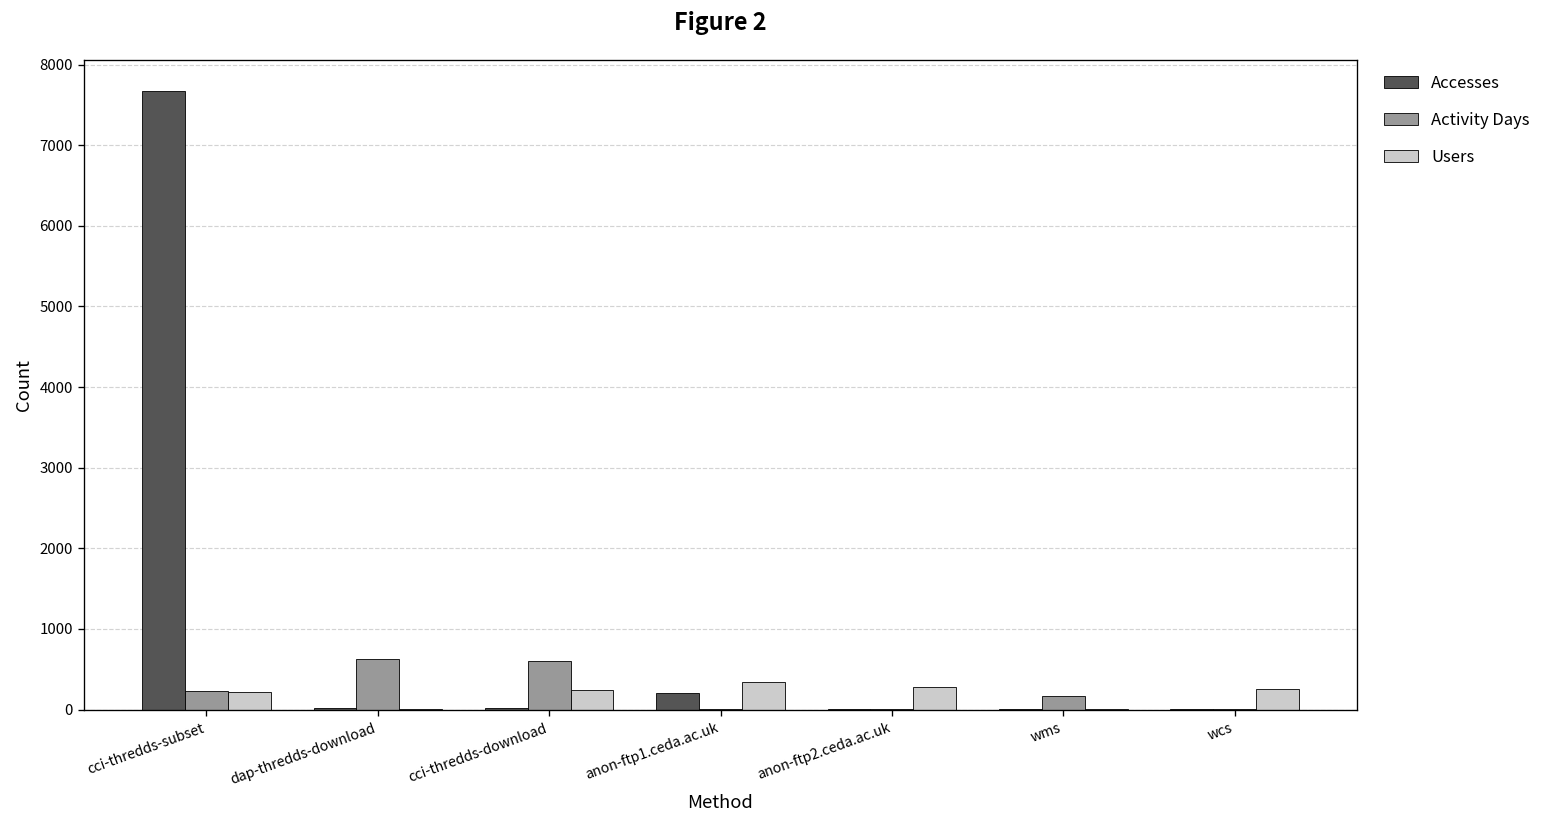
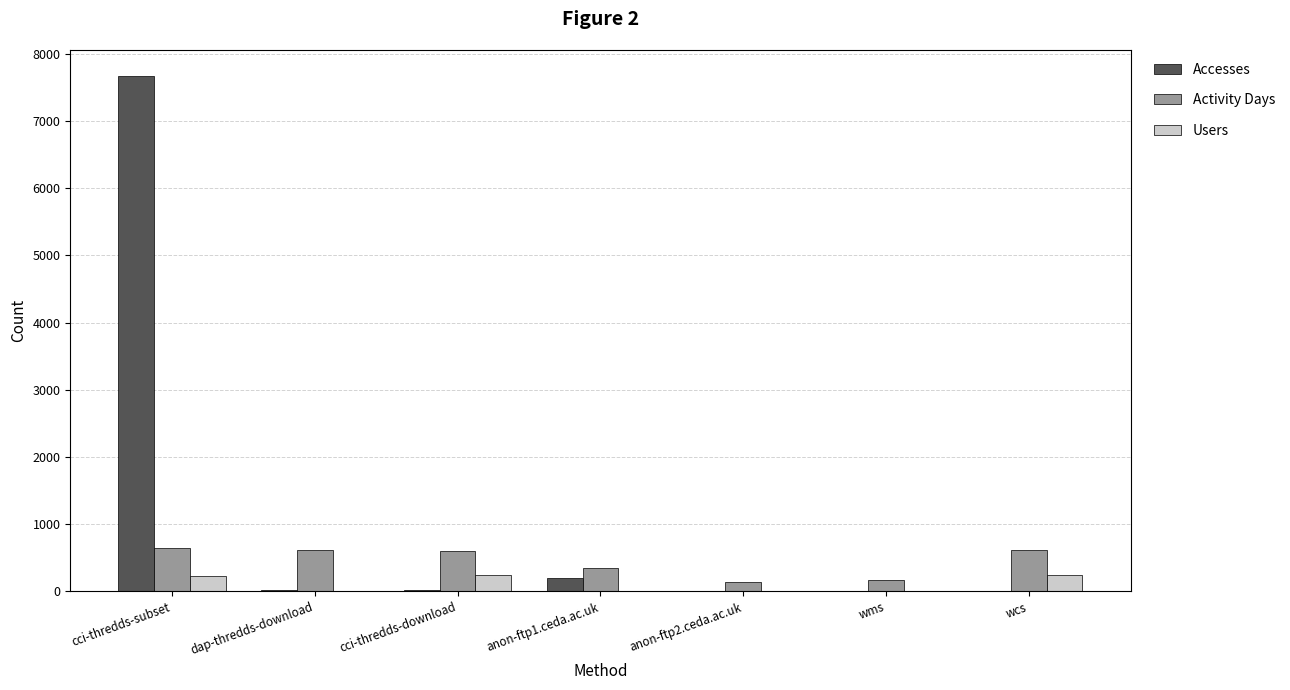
  {
    "Accesses": {
      "cci-thredds-subset": 7700,
      "anon-ftp1.ceda.ac.uk": 200
    },
    "Activity Days": {
-     "cci-thredds-subset": 200,
+     "cci-thredds-subset": 600,
      "dap-thredds-download": 600,
      "cci-thredds-download": 600,
-     "anon-ftp1.ceda.ac.uk": 0,
-     "anon-ftp2.ceda.ac.uk": 0,
+     "anon-ftp1.ceda.ac.uk": 300,
+     "anon-ftp2.ceda.ac.uk": 100,
      "wms": 200,
-     "wcs": 0
+     "wcs": 600
    },
    "Users": {
      "cci-thredds-subset": 200,
      "cci-thredds-download": 200,
-     "anon-ftp1.ceda.ac.uk": 300,
-     "anon-ftp2.ceda.ac.uk": 300,
+     "anon-ftp1.ceda.ac.uk": 0,
+     "anon-ftp2.ceda.ac.uk": 0,
      "wcs": 200
    }
  }
